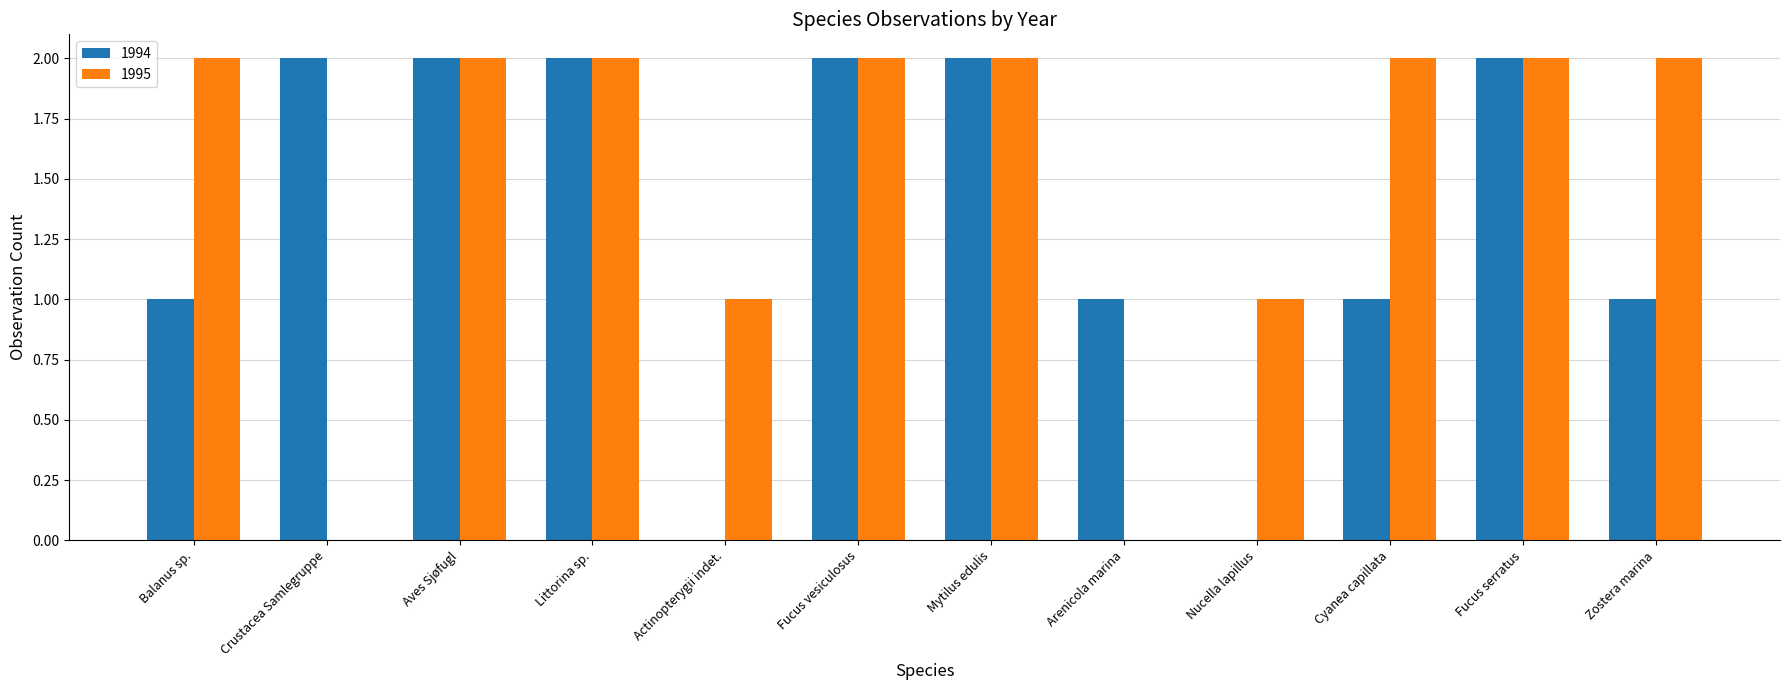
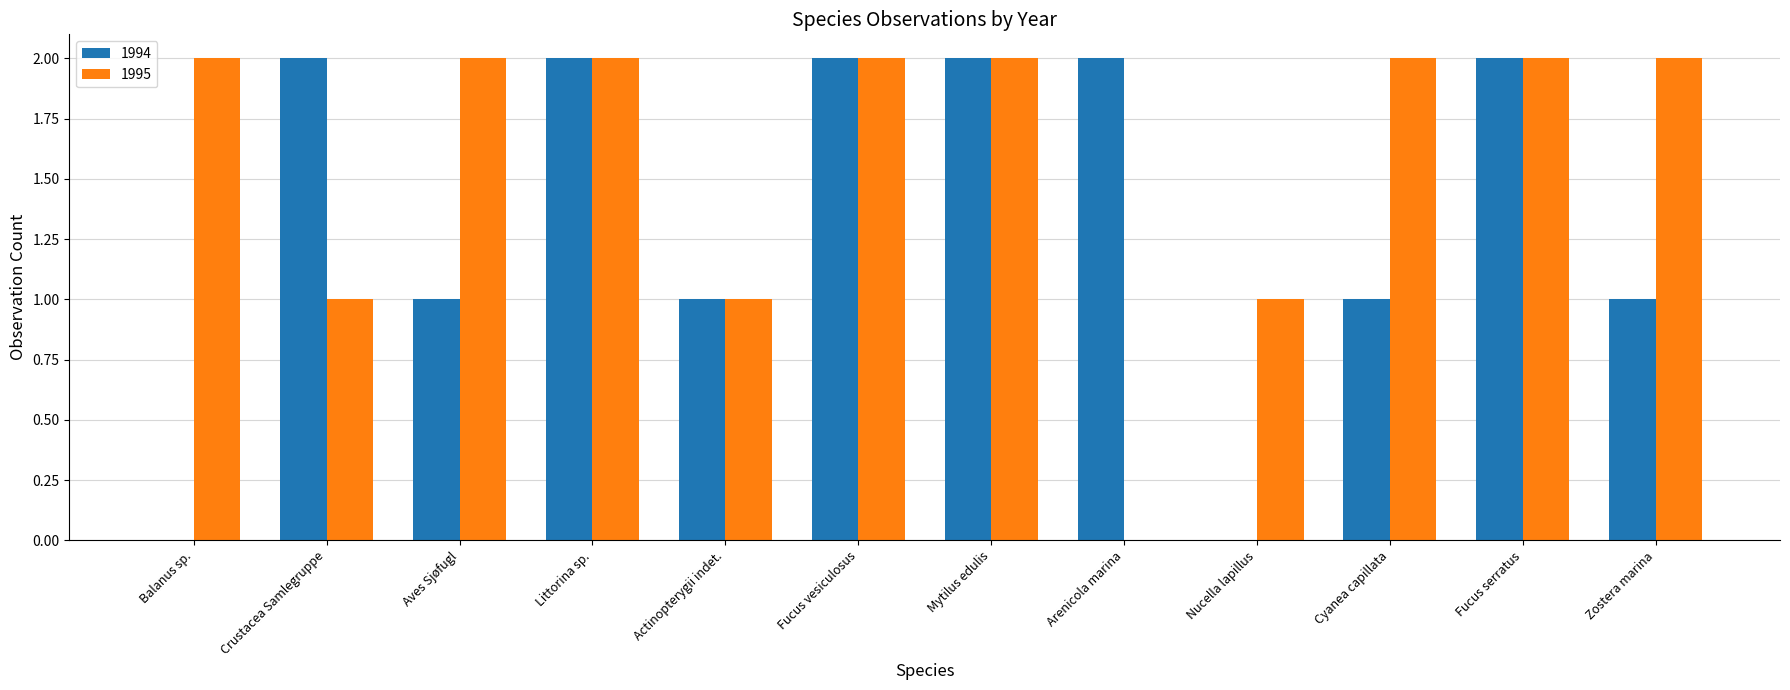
  {
    "1994": {
-     "Balanus sp.": 1,
+     "Balanus sp.": 0,
      "Crustacea Samlegruppe": 2,
-     "Aves Sjøfugl": 2,
+     "Aves Sjøfugl": 1,
      "Littorina sp.": 2,
-     "Actinopterygii indet.": 0,
+     "Actinopterygii indet.": 1,
      "Fucus vesiculosus": 2,
      "Mytilus edulis": 2,
-     "Arenicola marina": 1,
+     "Arenicola marina": 2,
      "Nucella lapillus": 0,
      "Cyanea capillata": 1,
      "Fucus serratus": 2,
      "Zostera marina": 1
    },
    "1995": {
      "Balanus sp.": 2,
-     "Crustacea Samlegruppe": 0,
+     "Crustacea Samlegruppe": 1,
      "Aves Sjøfugl": 2,
      "Littorina sp.": 2,
      "Actinopterygii indet.": 1,
      "Fucus vesiculosus": 2,
      "Mytilus edulis": 2,
      "Arenicola marina": 0,
      "Nucella lapillus": 1,
      "Cyanea capillata": 2,
      "Fucus serratus": 2,
      "Zostera marina": 2
    }
  }
